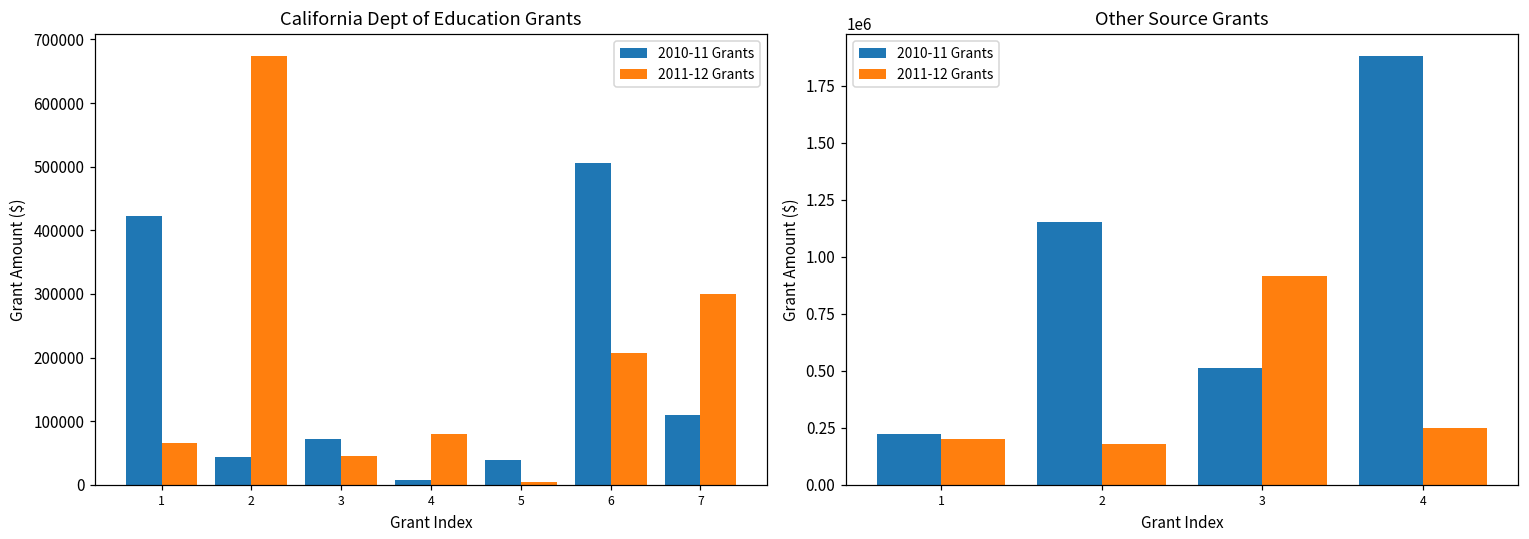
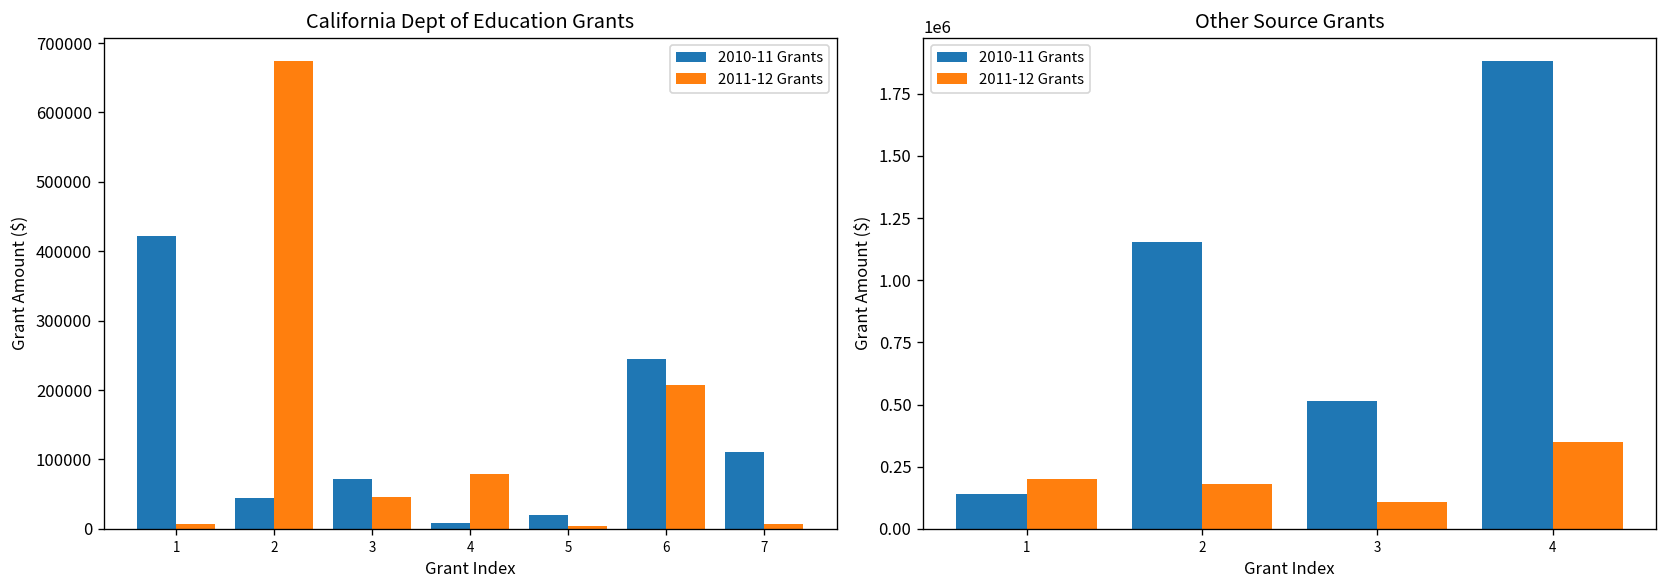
  {
    "California Dept of Education Grants": {
      "2010-11 Grants": {
        "1": 420000,
        "2": 40000,
        "3": 70000,
        "4": 10000,
-       "5": 40000,
-       "6": 510000,
+       "5": 20000,
+       "6": 250000,
        "7": 110000
      },
      "2011-12 Grants": {
-       "1": 70000,
+       "1": 10000,
        "2": 670000,
        "3": 50000,
        "4": 80000,
        "6": 210000,
-       "7": 300000
+       "7": 10000
      }
    },
    "Other Source Grants": {
      "2010-11 Grants": {
-       "1": 230000,
+       "1": 140000,
        "2": 1160000,
        "3": 510000,
        "4": 1880000
      },
      "2011-12 Grants": {
        "1": 200000,
        "2": 180000,
-       "3": 910000,
-       "4": 250000
+       "3": 110000,
+       "4": 350000
      }
    }
  }
